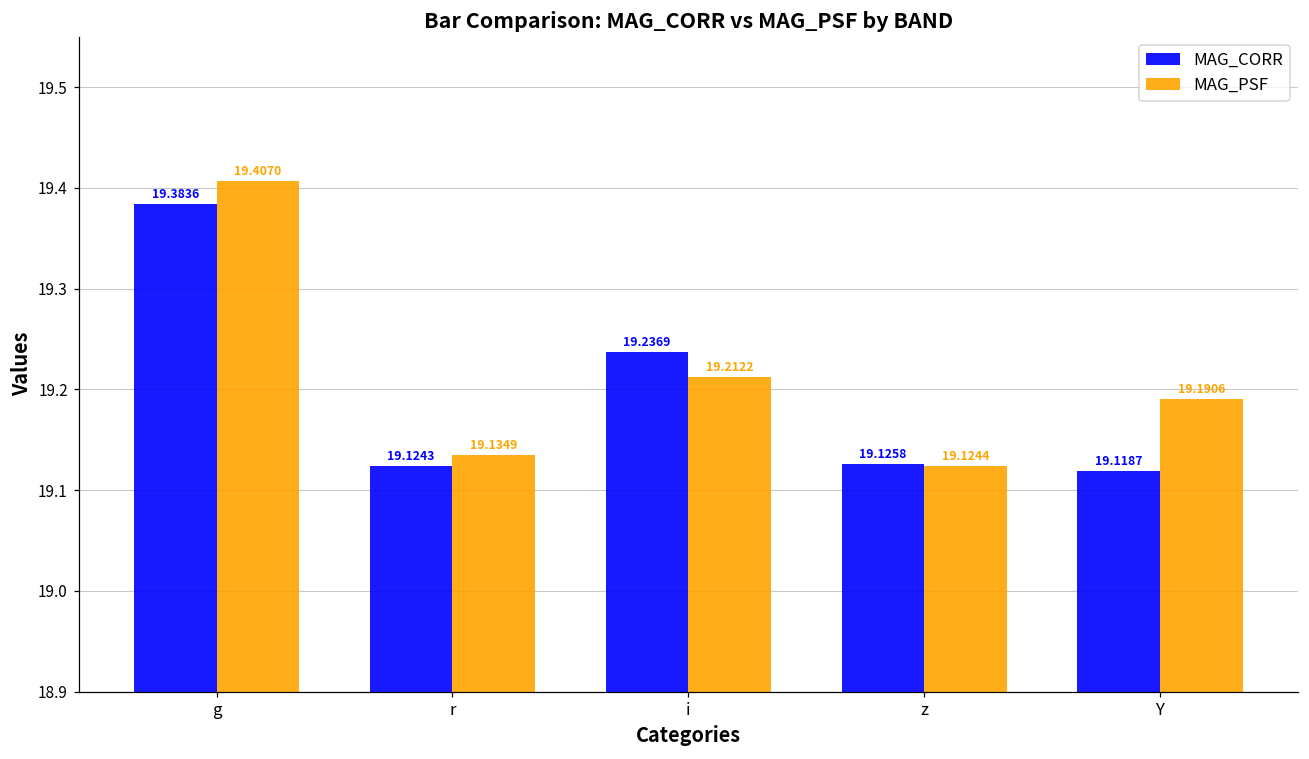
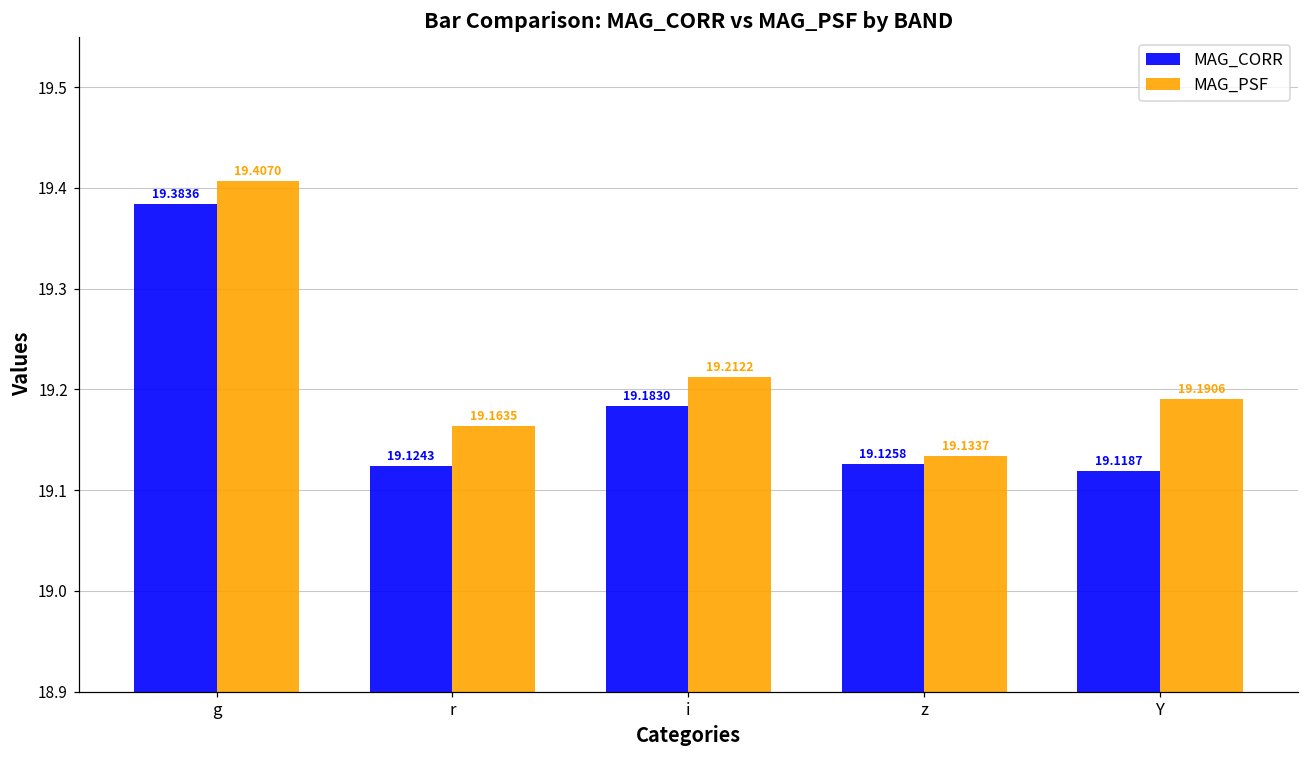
  {
    "MAG_CORR": {
      "g": 19.3836,
      "r": 19.1243,
-     "i": 19.2369,
+     "i": 19.1830,
      "z": 19.1258,
      "Y": 19.1187
    },
    "MAG_PSF": {
      "g": 19.4070,
-     "r": 19.1349,
+     "r": 19.1635,
      "i": 19.2122,
-     "z": 19.1244,
+     "z": 19.1337,
      "Y": 19.1906
    }
  }
